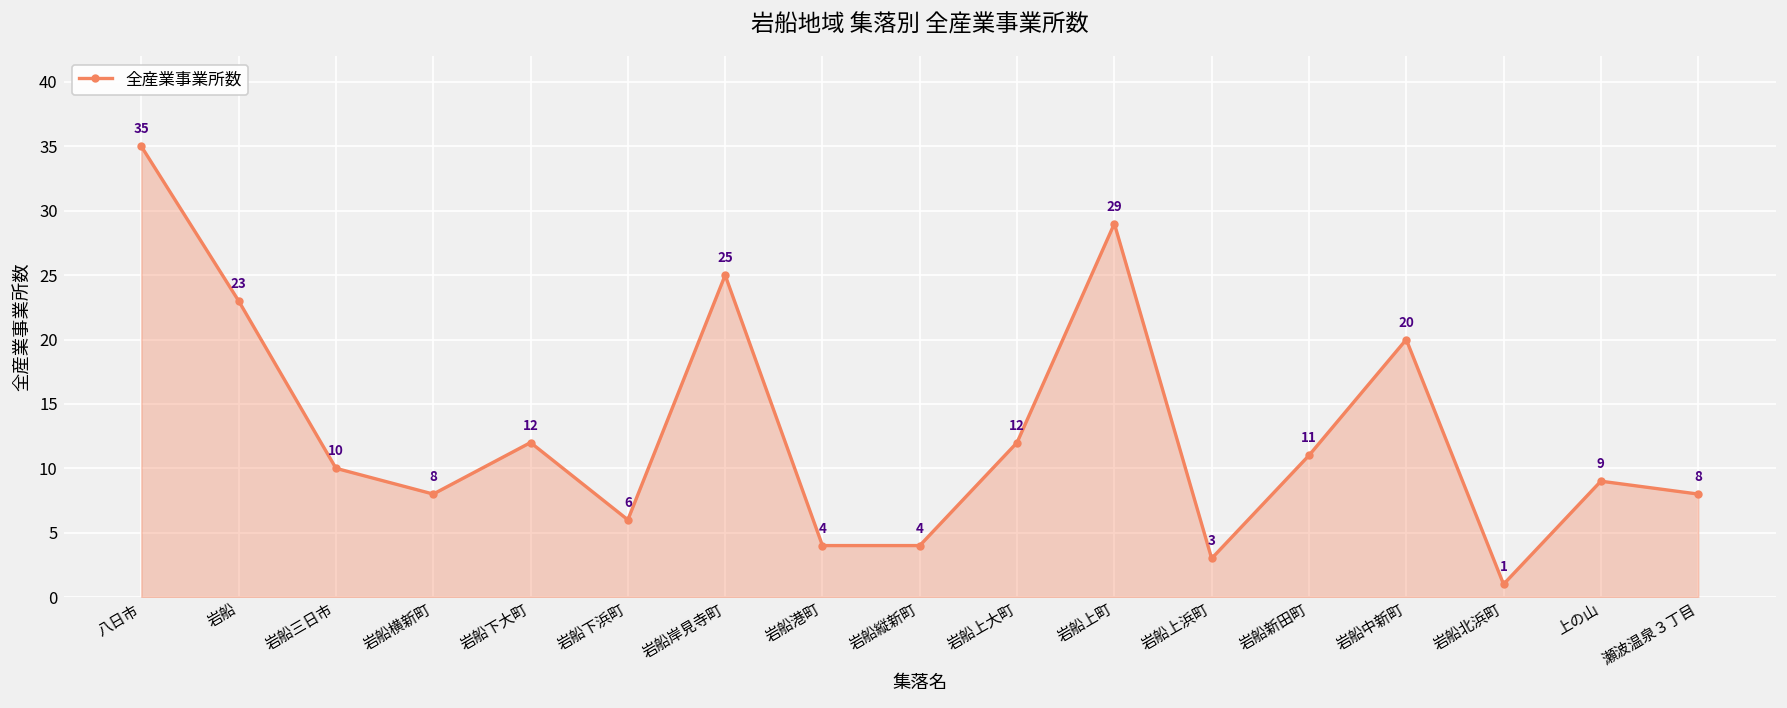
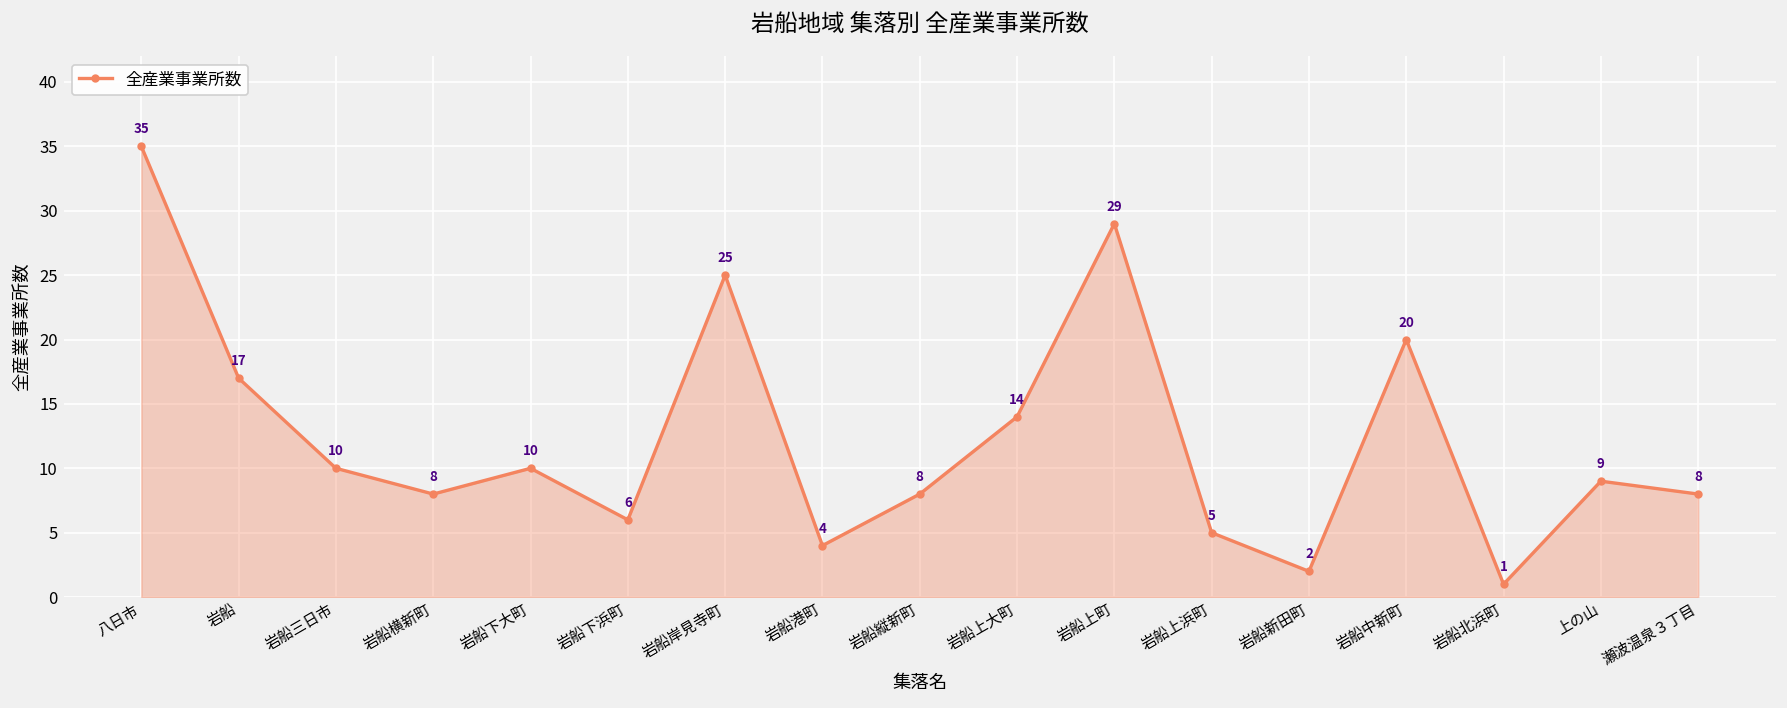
  {
    "八日市": 35,
-   "岩船": 23,
+   "岩船": 17,
    "岩船三日市": 10,
    "岩船横新町": 8,
-   "岩船下大町": 12,
+   "岩船下大町": 10,
    "岩船下浜町": 6,
    "岩船岸見寺町": 25,
    "岩船港町": 4,
-   "岩船縦新町": 4,
-   "岩船上大町": 12,
+   "岩船縦新町": 8,
+   "岩船上大町": 14,
    "岩船上町": 29,
-   "岩船上浜町": 3,
-   "岩船新田町": 11,
+   "岩船上浜町": 5,
+   "岩船新田町": 2,
    "岩船中新町": 20,
    "岩船北浜町": 1,
    "上の山": 9,
    "瀬波温泉３丁目": 8
  }
